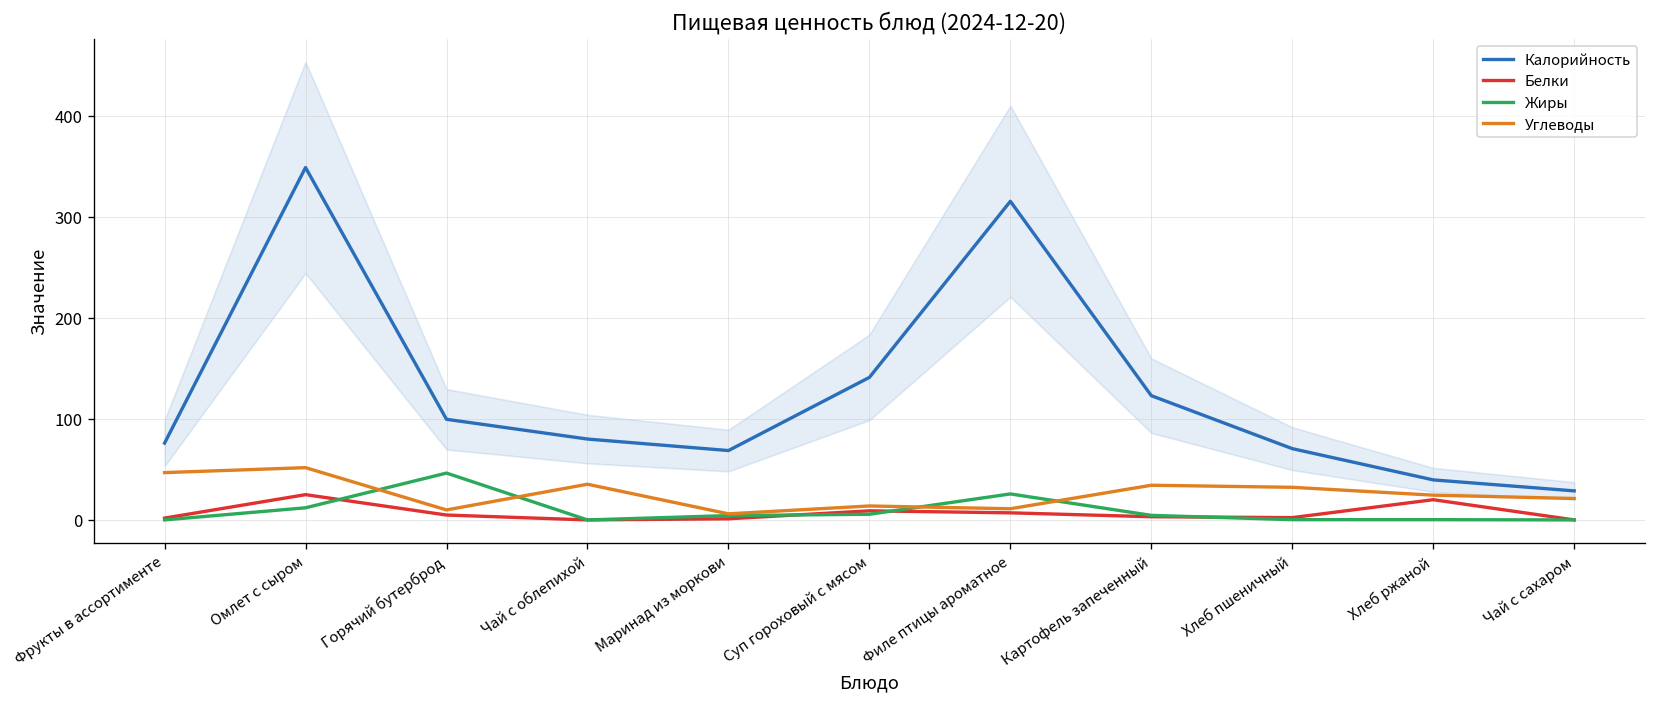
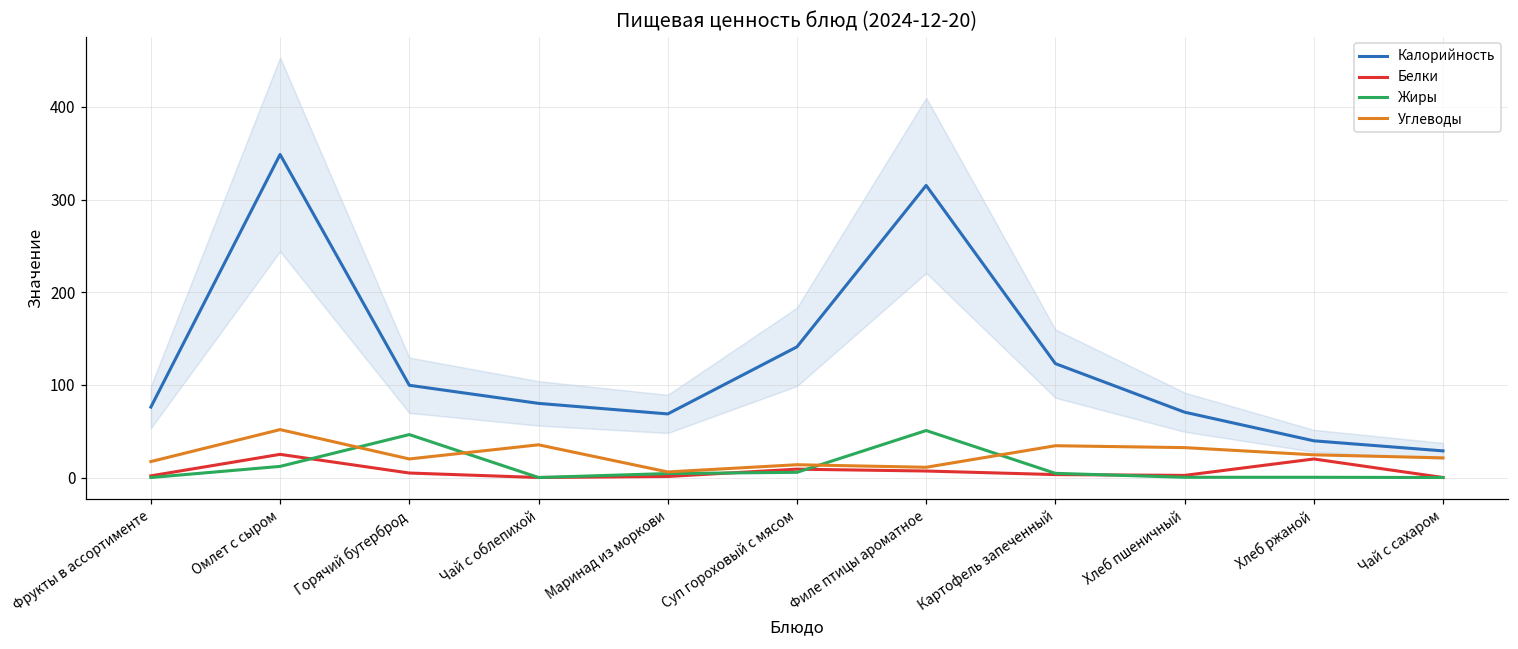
  {
    "Белки": {
      "Омлет с сыром": 30,
      "Горячий бутерброд": 0,
      "Маринад из моркови": 0,
      "Суп гороховый с мясом": 10,
      "Филе птицы ароматное": 10,
      "Хлеб ржаной": 20
    },
    "Жиры": {
      "Омлет с сыром": 10,
      "Горячий бутерброд": 50,
      "Суп гороховый с мясом": 10,
-     "Филе птицы ароматное": 30,
+     "Филе птицы ароматное": 50,
      "Хлеб ржаной": 0
    },
    "Углеводы": {
-     "Фрукты в ассортименте": 50,
+     "Фрукты в ассортименте": 20,
      "Омлет с сыром": 50,
-     "Горячий бутерброд": 10,
+     "Горячий бутерброд": 20,
      "Чай с облепихой": 40,
      "Суп гороховый с мясом": 10,
      "Филе птицы ароматное": 10,
      "Картофель запеченный": 30,
      "Хлеб пшеничный": 30,
      "Хлеб ржаной": 20,
      "Чай с сахаром": 20
    }
  }
